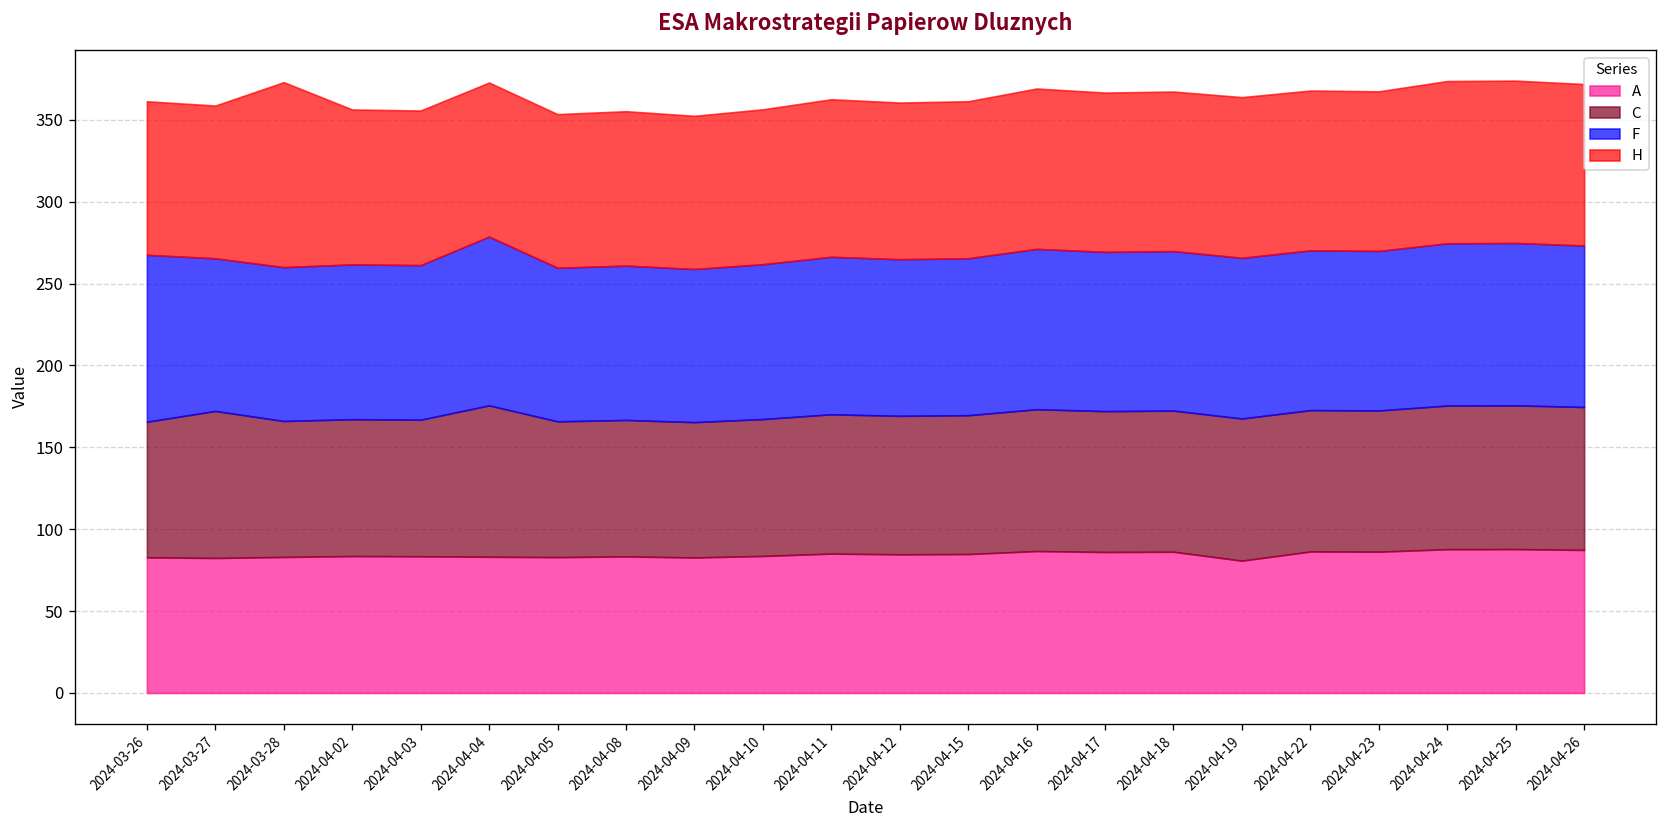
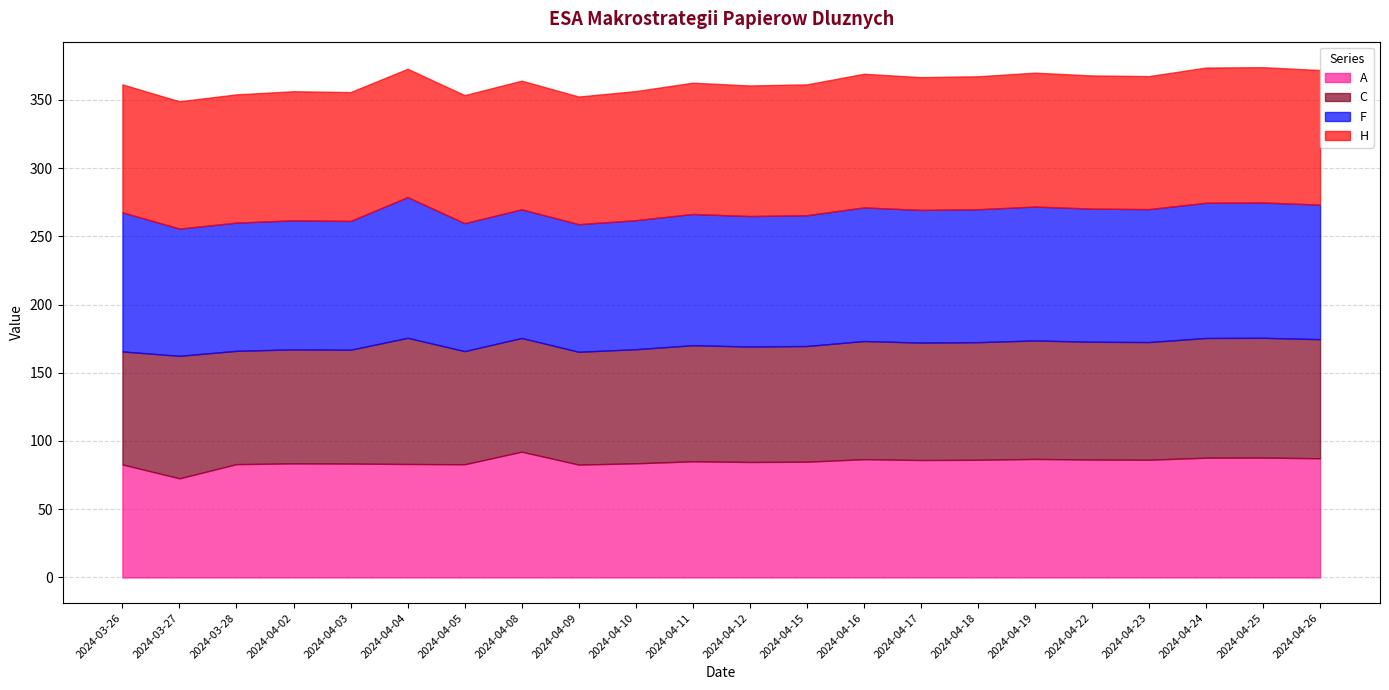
  {
    "A": {
      "2024-03-26": 83,
-     "2024-03-27": 82,
+     "2024-03-27": 73,
      "2024-03-28": 83,
      "2024-04-02": 84,
      "2024-04-03": 83,
      "2024-04-04": 83,
      "2024-04-05": 83,
-     "2024-04-08": 83,
+     "2024-04-08": 92,
      "2024-04-09": 83,
      "2024-04-10": 84,
      "2024-04-11": 85,
      "2024-04-12": 85,
      "2024-04-15": 85,
      "2024-04-16": 87,
      "2024-04-17": 86,
      "2024-04-18": 86,
-     "2024-04-19": 81,
+     "2024-04-19": 87,
      "2024-04-22": 86,
      "2024-04-23": 86,
      "2024-04-24": 88,
      "2024-04-25": 88,
      "2024-04-26": 87
    },
    "C": {
      "2024-03-26": 83,
      "2024-03-27": 90,
      "2024-03-28": 83,
      "2024-04-02": 84,
      "2024-04-03": 83,
      "2024-04-04": 92,
      "2024-04-05": 83,
      "2024-04-08": 83,
      "2024-04-09": 83,
      "2024-04-10": 84,
      "2024-04-11": 85,
      "2024-04-12": 85,
      "2024-04-15": 85,
      "2024-04-16": 87,
      "2024-04-17": 86,
      "2024-04-18": 86,
      "2024-04-19": 87,
      "2024-04-22": 86,
      "2024-04-23": 86,
      "2024-04-24": 88,
      "2024-04-25": 88,
      "2024-04-26": 87
    },
    "F": {
      "2024-03-26": 102,
      "2024-03-27": 93,
      "2024-03-28": 94,
      "2024-04-02": 95,
      "2024-04-03": 94,
      "2024-04-04": 103,
      "2024-04-05": 94,
      "2024-04-08": 94,
      "2024-04-09": 93,
      "2024-04-10": 95,
      "2024-04-11": 96,
      "2024-04-12": 96,
      "2024-04-15": 96,
      "2024-04-16": 98,
      "2024-04-17": 97,
      "2024-04-18": 97,
      "2024-04-19": 98,
      "2024-04-22": 98,
      "2024-04-23": 97,
      "2024-04-24": 99,
      "2024-04-25": 99,
      "2024-04-26": 99
    },
    "H": {
      "2024-03-26": 94,
      "2024-03-27": 93,
-     "2024-03-28": 113,
+     "2024-03-28": 94,
      "2024-04-02": 95,
      "2024-04-03": 94,
      "2024-04-04": 94,
      "2024-04-05": 94,
      "2024-04-08": 94,
      "2024-04-09": 94,
      "2024-04-10": 95,
      "2024-04-11": 96,
      "2024-04-12": 96,
      "2024-04-15": 96,
      "2024-04-16": 98,
      "2024-04-17": 97,
      "2024-04-18": 97,
      "2024-04-19": 98,
      "2024-04-22": 98,
      "2024-04-23": 97,
      "2024-04-24": 99,
      "2024-04-25": 99
    }
  }
